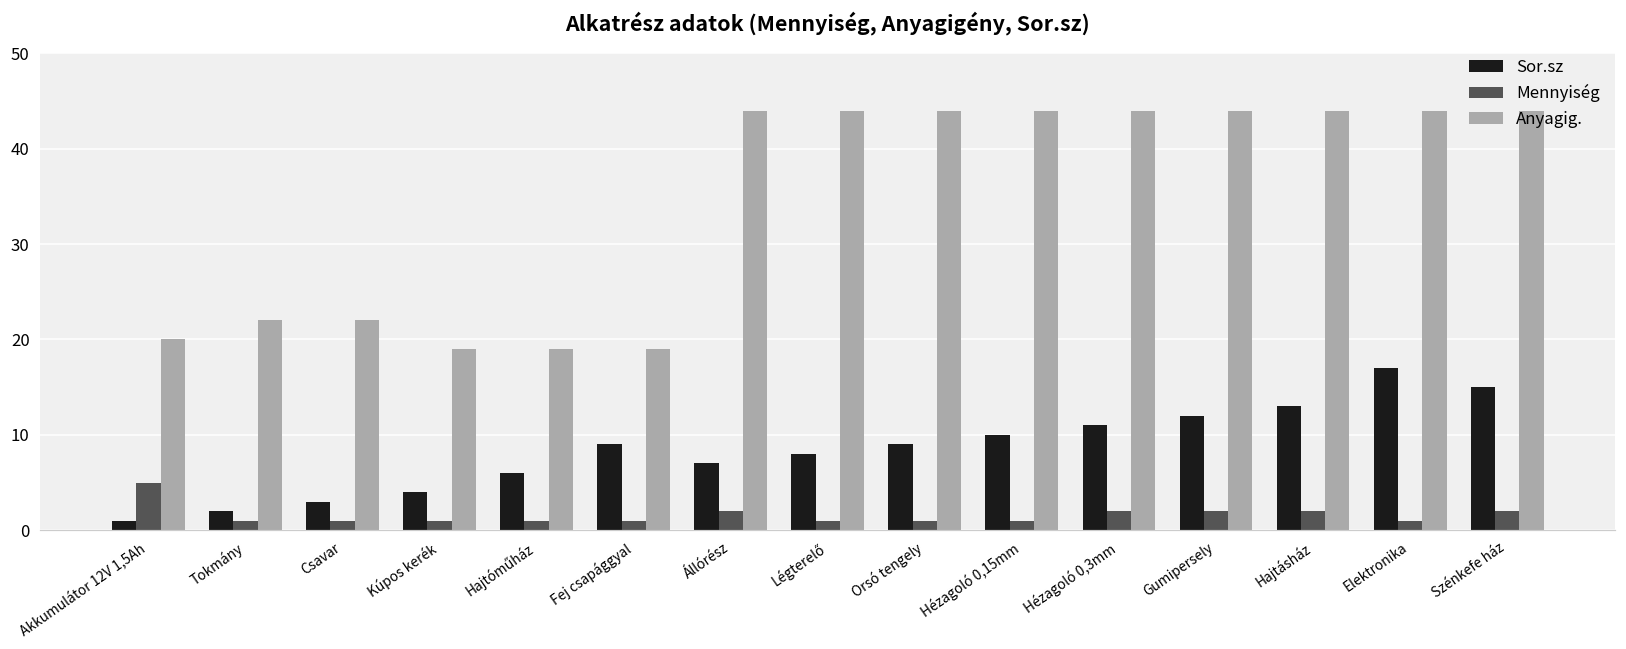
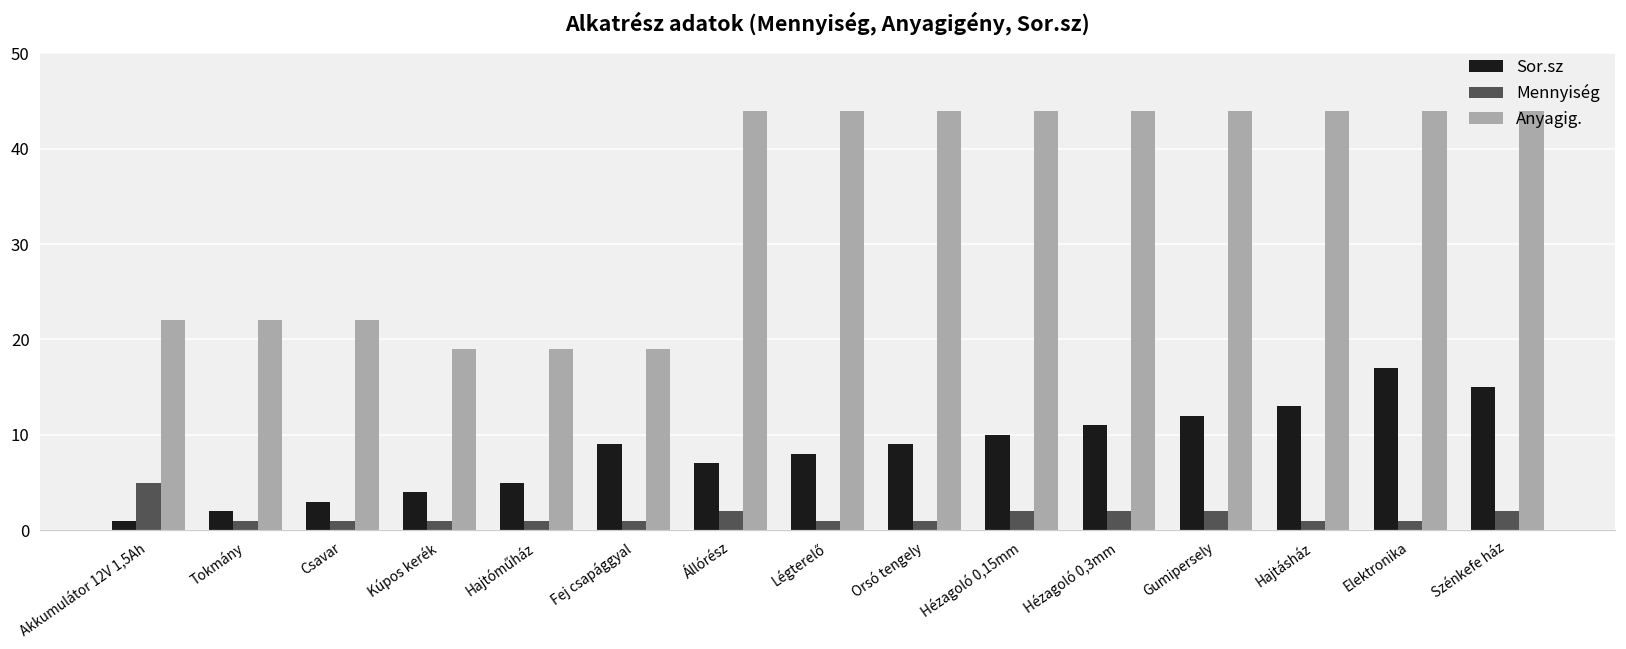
  {
    "Sor.sz": {
      "Akkumulátor 12V 1,5Ah": 1,
      "Tokmány": 2,
      "Csavar": 3,
      "Kúpos kerék": 4,
-     "Hajtóműház": 6,
+     "Hajtóműház": 5,
      "Fej csapággyal": 9,
      "Állórész": 7,
      "Légterelő": 8,
      "Orsó tengely": 9,
      "Hézagoló 0,15mm": 10,
      "Hézagoló 0,3mm": 11,
      "Gumipersely": 12,
      "Hajtásház": 13,
      "Elektronika": 17,
      "Szénkefe ház": 15
    },
    "Mennyiség": {
      "Akkumulátor 12V 1,5Ah": 5,
      "Tokmány": 1,
      "Csavar": 1,
      "Kúpos kerék": 1,
      "Hajtóműház": 1,
      "Fej csapággyal": 1,
      "Állórész": 2,
      "Légterelő": 1,
      "Orsó tengely": 1,
-     "Hézagoló 0,15mm": 1,
+     "Hézagoló 0,15mm": 2,
      "Hézagoló 0,3mm": 2,
      "Gumipersely": 2,
-     "Hajtásház": 2,
+     "Hajtásház": 1,
      "Elektronika": 1,
      "Szénkefe ház": 2
    },
    "Anyagig.": {
-     "Akkumulátor 12V 1,5Ah": 20,
+     "Akkumulátor 12V 1,5Ah": 22,
      "Tokmány": 22,
      "Csavar": 22,
      "Kúpos kerék": 19,
      "Hajtóműház": 19,
      "Fej csapággyal": 19,
      "Állórész": 44,
      "Légterelő": 44,
      "Orsó tengely": 44,
      "Hézagoló 0,15mm": 44,
      "Hézagoló 0,3mm": 44,
      "Gumipersely": 44,
      "Hajtásház": 44,
      "Elektronika": 44,
      "Szénkefe ház": 44
    }
  }
